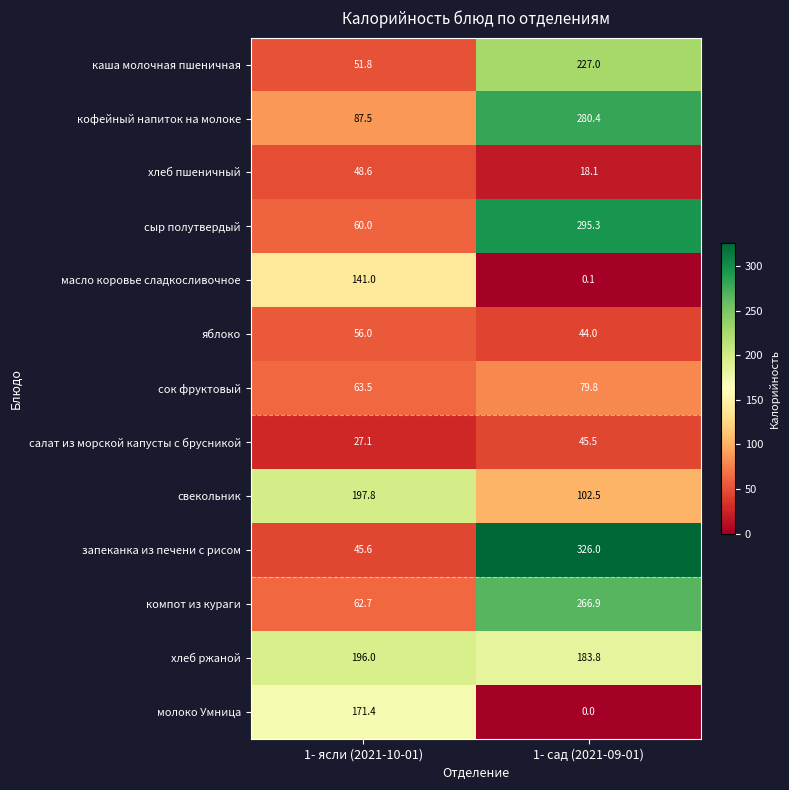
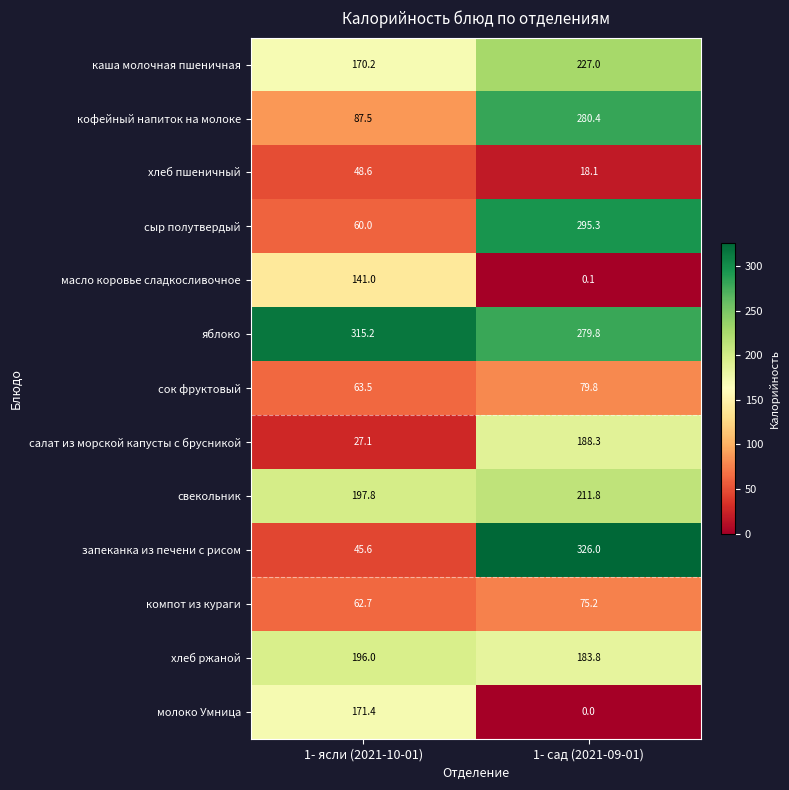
  {
    "каша молочная пшеничная": {
-     "1- ясли (2021-10-01)": 51.8,
+     "1- ясли (2021-10-01)": 170.2,
      "1- сад (2021-09-01)": 227.0
    },
    "кофейный напиток на молоке": {
      "1- ясли (2021-10-01)": 87.5,
      "1- сад (2021-09-01)": 280.4
    },
    "хлеб пшеничный": {
      "1- ясли (2021-10-01)": 48.6,
      "1- сад (2021-09-01)": 18.1
    },
    "сыр полутвердый": {
      "1- ясли (2021-10-01)": 60.0,
      "1- сад (2021-09-01)": 295.3
    },
    "масло коровье сладкосливочное": {
      "1- ясли (2021-10-01)": 141.0,
      "1- сад (2021-09-01)": 0.1
    },
    "яблоко": {
-     "1- ясли (2021-10-01)": 56.0,
-     "1- сад (2021-09-01)": 44.0
+     "1- ясли (2021-10-01)": 315.2,
+     "1- сад (2021-09-01)": 279.8
    },
    "сок фруктовый": {
      "1- ясли (2021-10-01)": 63.5,
      "1- сад (2021-09-01)": 79.8
    },
    "салат из морской капусты с брусникой": {
      "1- ясли (2021-10-01)": 27.1,
-     "1- сад (2021-09-01)": 45.5
+     "1- сад (2021-09-01)": 188.3
    },
    "свекольник": {
      "1- ясли (2021-10-01)": 197.8,
-     "1- сад (2021-09-01)": 102.5
+     "1- сад (2021-09-01)": 211.8
    },
    "запеканка из печени с рисом": {
      "1- ясли (2021-10-01)": 45.6,
      "1- сад (2021-09-01)": 326.0
    },
    "компот из кураги": {
      "1- ясли (2021-10-01)": 62.7,
-     "1- сад (2021-09-01)": 266.9
+     "1- сад (2021-09-01)": 75.2
    },
    "хлеб ржаной": {
      "1- ясли (2021-10-01)": 196.0,
      "1- сад (2021-09-01)": 183.8
    },
    "молоко Умница": {
      "1- ясли (2021-10-01)": 171.4,
      "1- сад (2021-09-01)": 0.0
    }
  }
